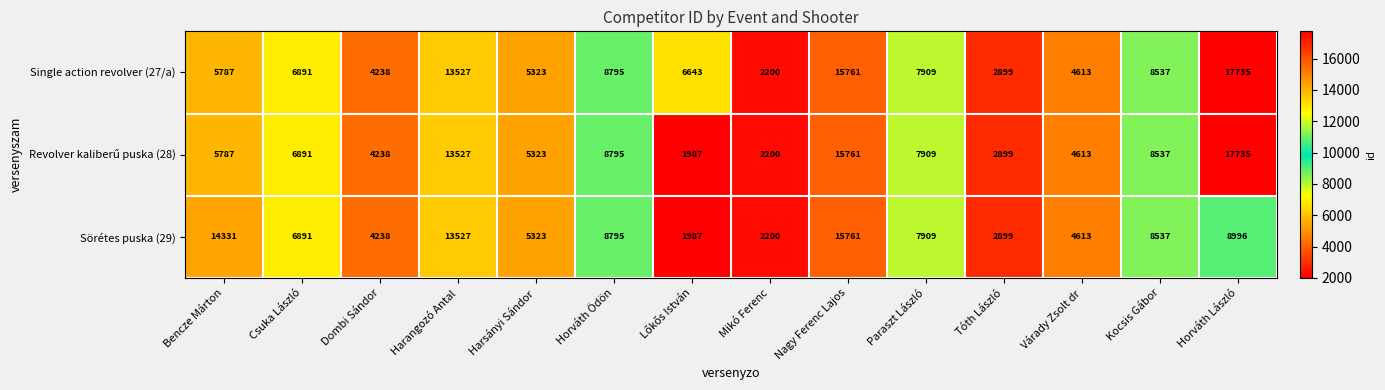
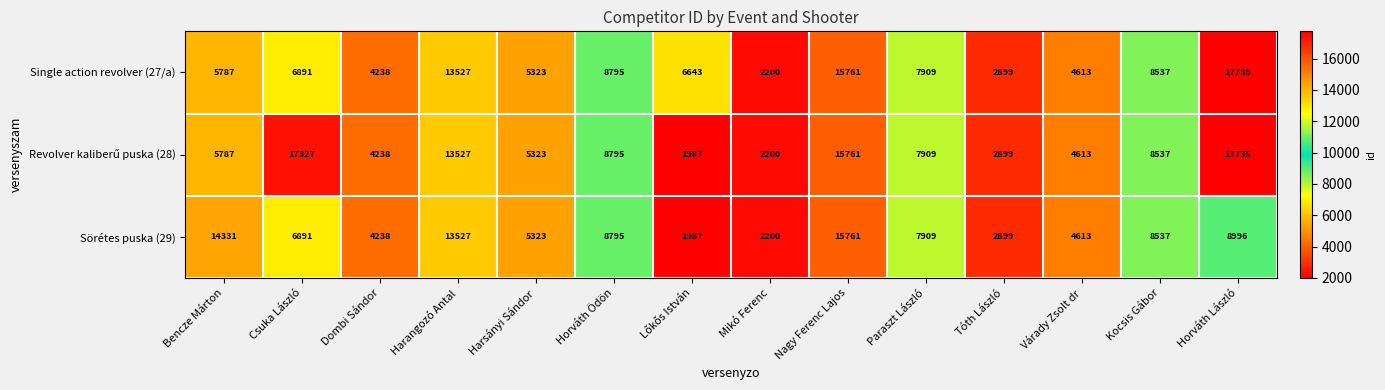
  {
    "Single action revolver (27/a)": {
      "Bencze Márton": 5787,
      "Csuka László": 6891,
      "Dombi Sándor": 4238,
      "Harangozó Antal": 13527,
      "Harsányi Sándor": 5323,
      "Horváth Ödön": 8795,
      "Lőkős István": 6643,
      "Mikó Ferenc": 2200,
      "Nagy Ferenc Lajos": 15761,
      "Paraszt László": 7909,
      "Tóth László": 2899,
      "Várady Zsolt dr": 4613,
      "Kocsis Gábor": 8537,
      "Horváth László": 17735
    },
    "Revolver kaliberű puska (28)": {
      "Bencze Márton": 5787,
-     "Csuka László": 6891,
+     "Csuka László": 17327,
      "Dombi Sándor": 4238,
      "Harangozó Antal": 13527,
      "Harsányi Sándor": 5323,
      "Horváth Ödön": 8795,
      "Lőkős István": 1987,
      "Mikó Ferenc": 2200,
      "Nagy Ferenc Lajos": 15761,
      "Paraszt László": 7909,
      "Tóth László": 2899,
      "Várady Zsolt dr": 4613,
      "Kocsis Gábor": 8537,
      "Horváth László": 17735
    },
    "Sörétes puska (29)": {
      "Bencze Márton": 14331,
      "Csuka László": 6891,
      "Dombi Sándor": 4238,
      "Harangozó Antal": 13527,
      "Harsányi Sándor": 5323,
      "Horváth Ödön": 8795,
      "Lőkős István": 1987,
      "Mikó Ferenc": 2200,
      "Nagy Ferenc Lajos": 15761,
      "Paraszt László": 7909,
      "Tóth László": 2899,
      "Várady Zsolt dr": 4613,
      "Kocsis Gábor": 8537,
      "Horváth László": 8996
    }
  }
